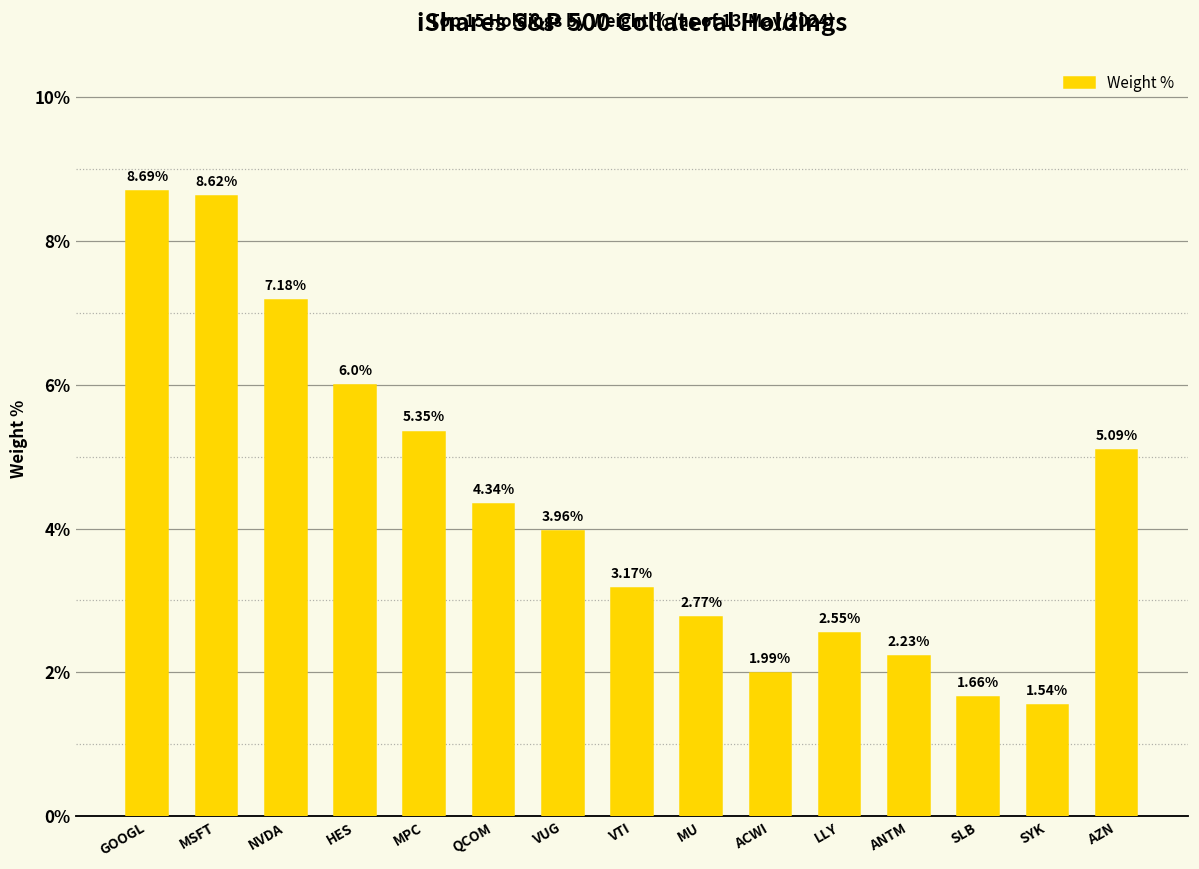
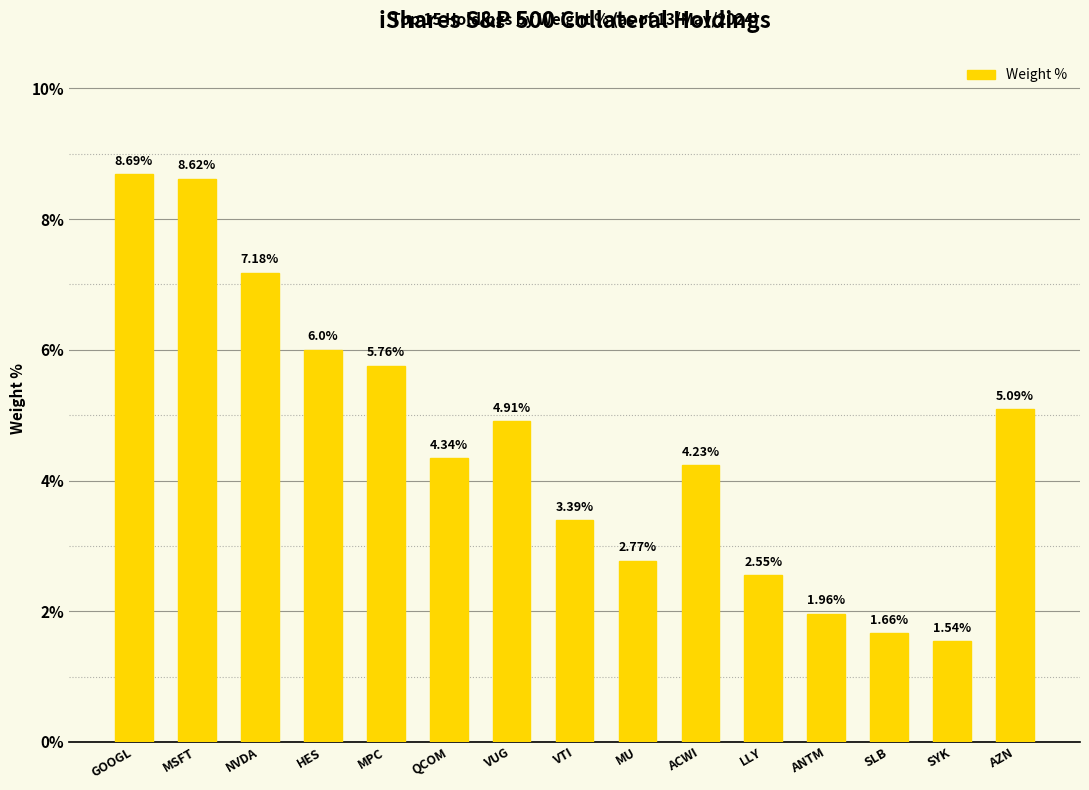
  {
    "GOOGL": "8.69%",
    "MSFT": "8.62%",
    "NVDA": "7.18%",
    "HES": "6.0%",
-   "MPC": "5.35%",
+   "MPC": "5.76%",
    "QCOM": "4.34%",
-   "VUG": "3.96%",
-   "VTI": "3.17%",
+   "VUG": "4.91%",
+   "VTI": "3.39%",
    "MU": "2.77%",
-   "ACWI": "1.99%",
+   "ACWI": "4.23%",
    "LLY": "2.55%",
-   "ANTM": "2.23%",
+   "ANTM": "1.96%",
    "SLB": "1.66%",
    "SYK": "1.54%",
    "AZN": "5.09%"
  }
